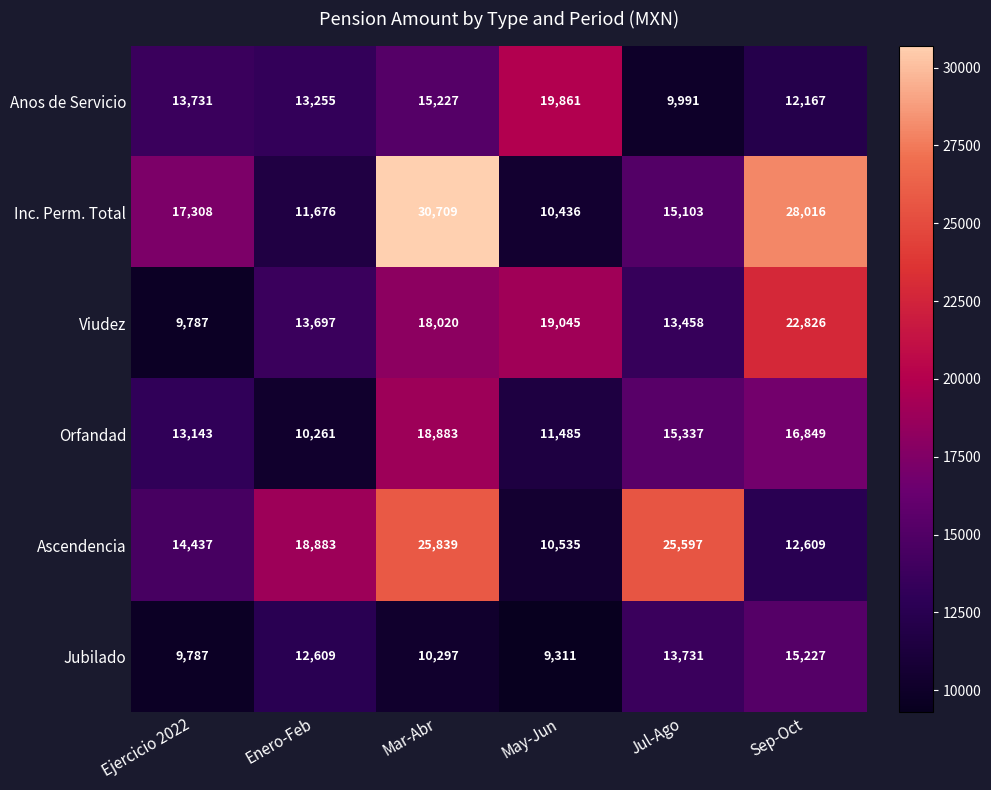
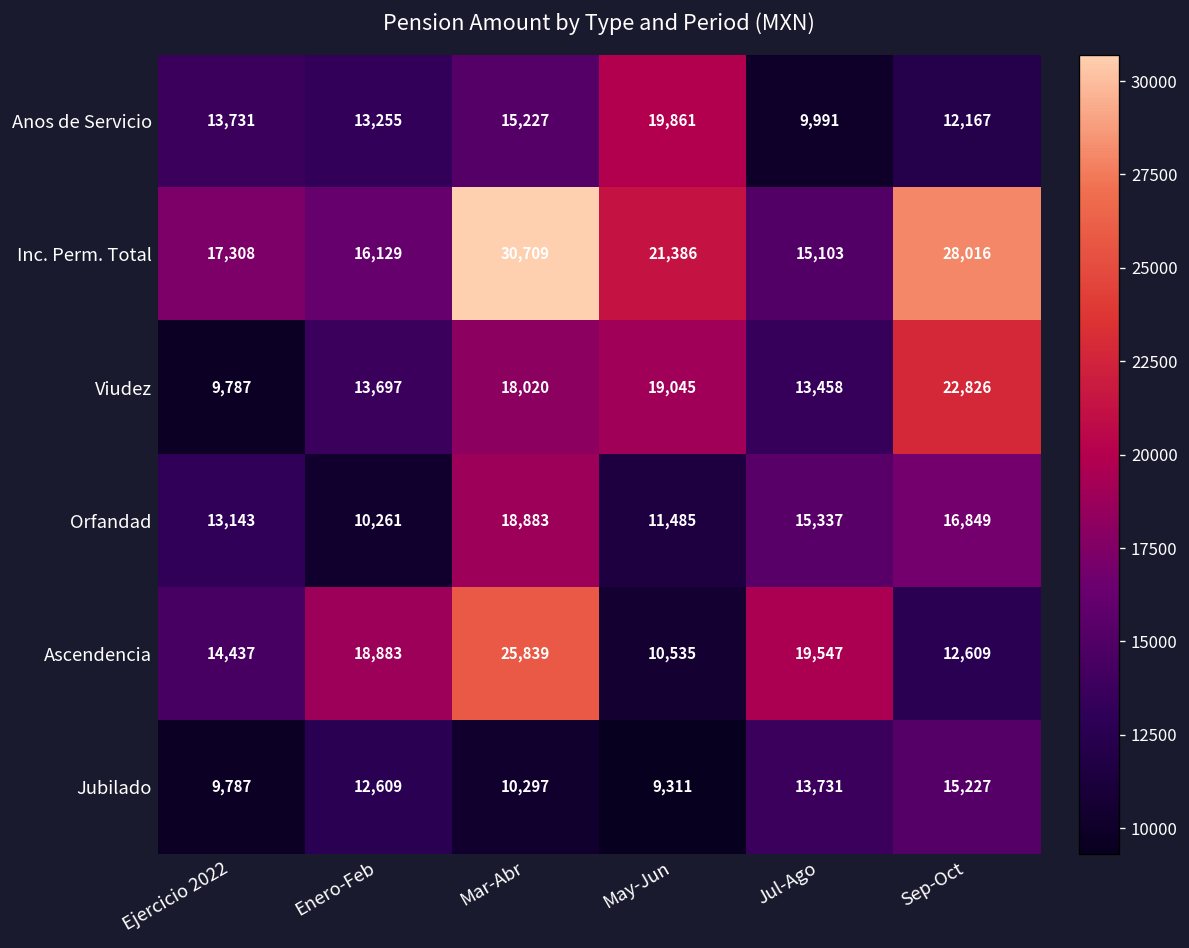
  {
    "Anos de Servicio": {
      "Ejercicio 2022": "13,731",
      "Enero-Feb": "13,255",
      "Mar-Abr": "15,227",
      "May-Jun": "19,861",
      "Jul-Ago": "9,991",
      "Sep-Oct": "12,167"
    },
    "Inc. Perm. Total": {
      "Ejercicio 2022": "17,308",
-     "Enero-Feb": "11,676",
+     "Enero-Feb": "16,129",
      "Mar-Abr": "30,709",
-     "May-Jun": "10,436",
+     "May-Jun": "21,386",
      "Jul-Ago": "15,103",
      "Sep-Oct": "28,016"
    },
    "Viudez": {
      "Ejercicio 2022": "9,787",
      "Enero-Feb": "13,697",
      "Mar-Abr": "18,020",
      "May-Jun": "19,045",
      "Jul-Ago": "13,458",
      "Sep-Oct": "22,826"
    },
    "Orfandad": {
      "Ejercicio 2022": "13,143",
      "Enero-Feb": "10,261",
      "Mar-Abr": "18,883",
      "May-Jun": "11,485",
      "Jul-Ago": "15,337",
      "Sep-Oct": "16,849"
    },
    "Ascendencia": {
      "Ejercicio 2022": "14,437",
      "Enero-Feb": "18,883",
      "Mar-Abr": "25,839",
      "May-Jun": "10,535",
-     "Jul-Ago": "25,597",
+     "Jul-Ago": "19,547",
      "Sep-Oct": "12,609"
    },
    "Jubilado": {
      "Ejercicio 2022": "9,787",
      "Enero-Feb": "12,609",
      "Mar-Abr": "10,297",
      "May-Jun": "9,311",
      "Jul-Ago": "13,731",
      "Sep-Oct": "15,227"
    }
  }
